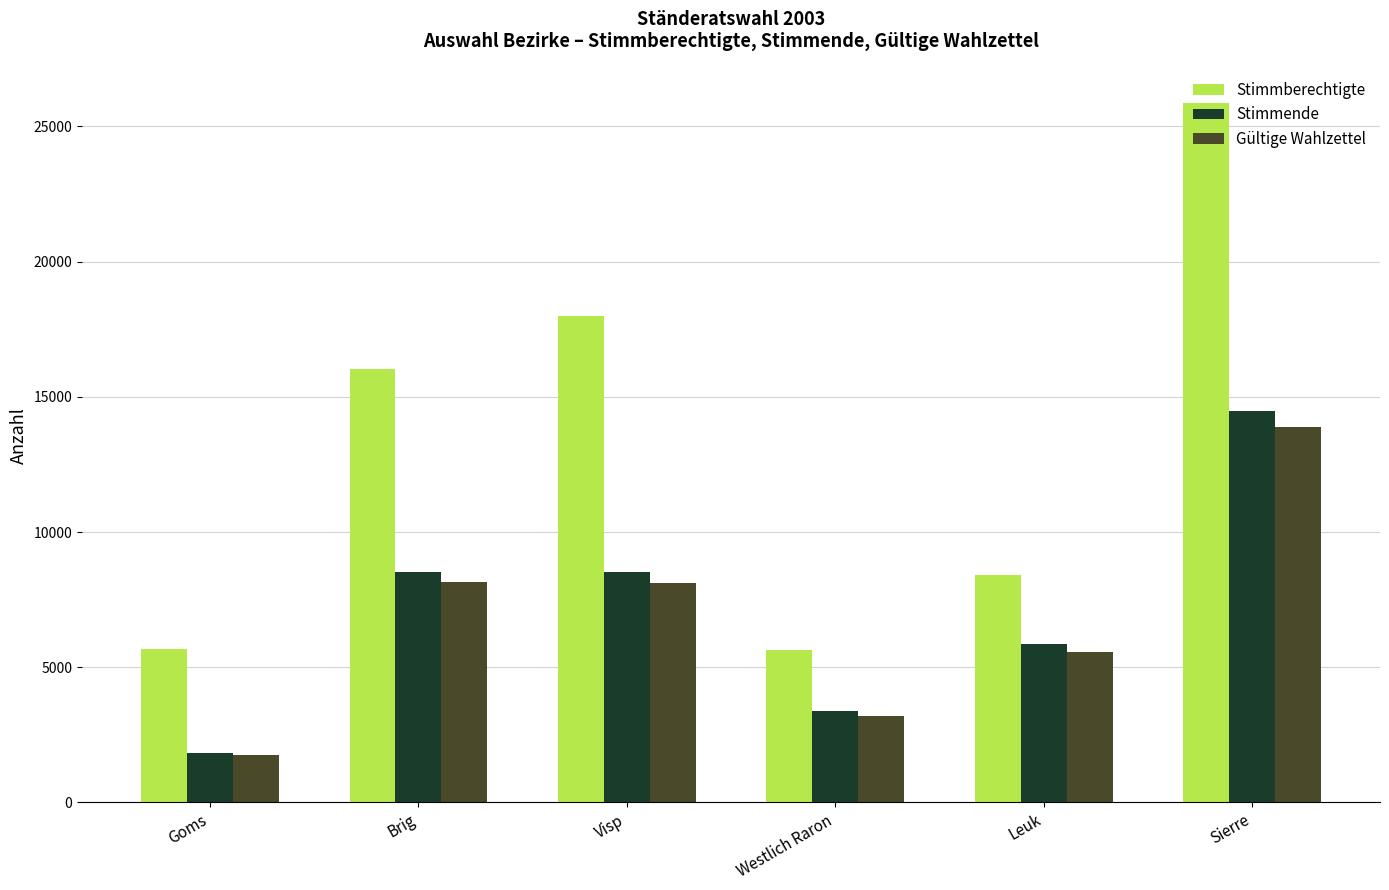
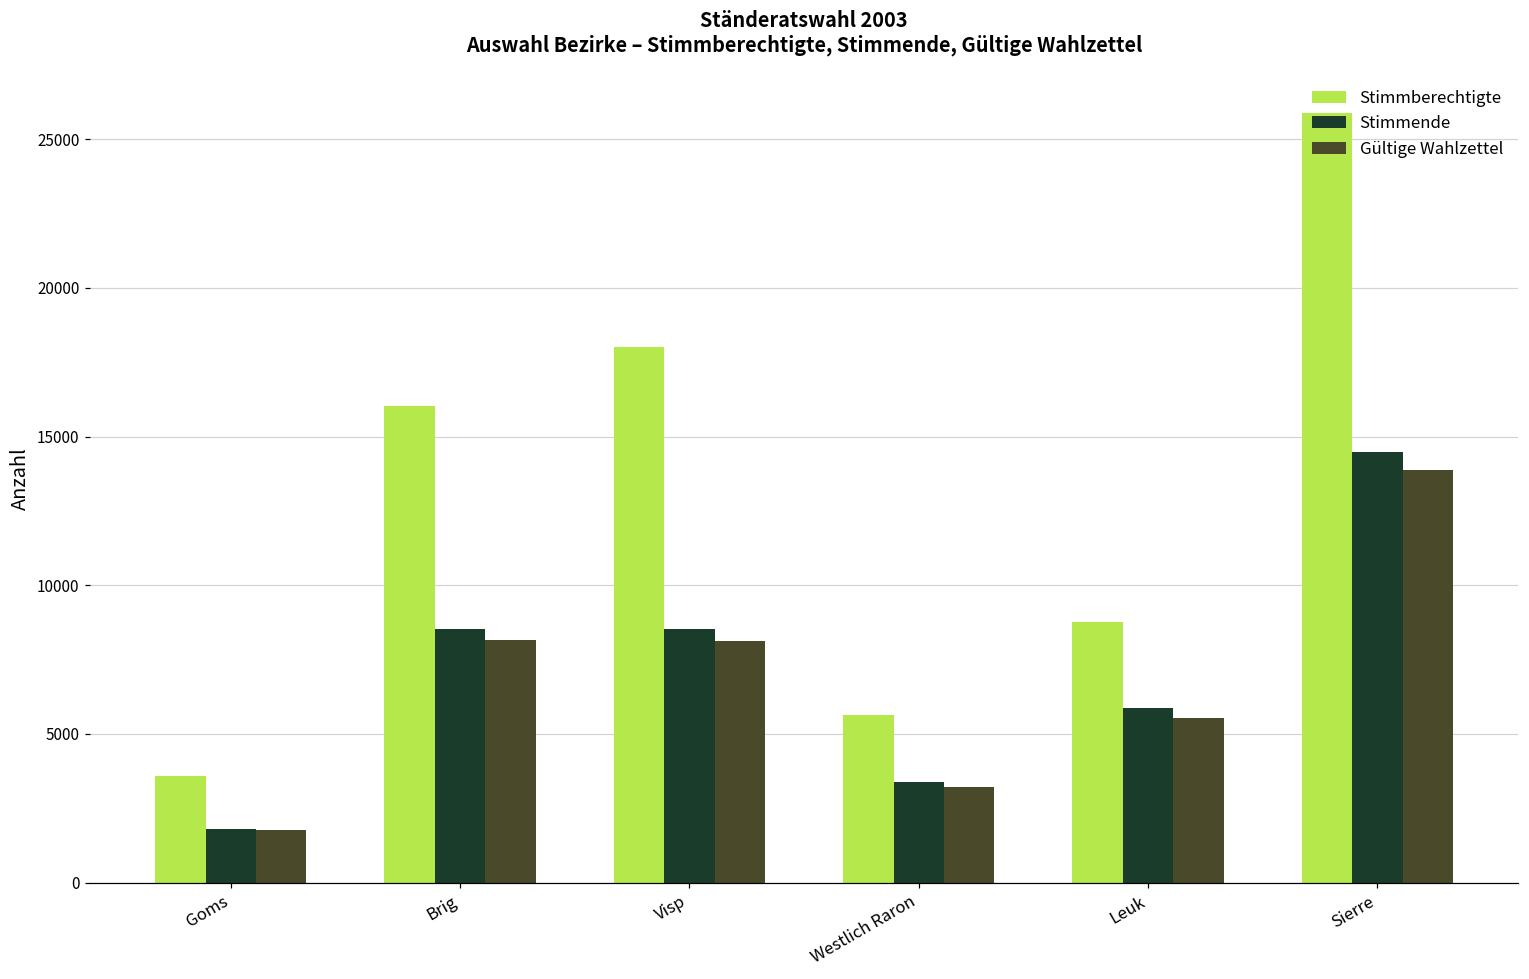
  {
    "Stimmberechtigte": {
-     "Goms": 5700,
+     "Goms": 3600,
      "Brig": 16000,
      "Visp": 18000,
      "Westlich Raron": 5600,
-     "Leuk": 8400,
+     "Leuk": 8800,
      "Sierre": 25900
    }
  }
